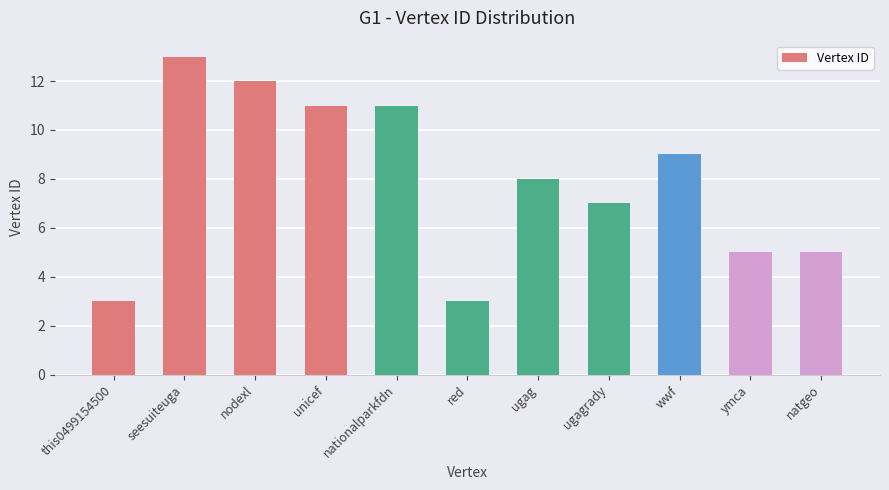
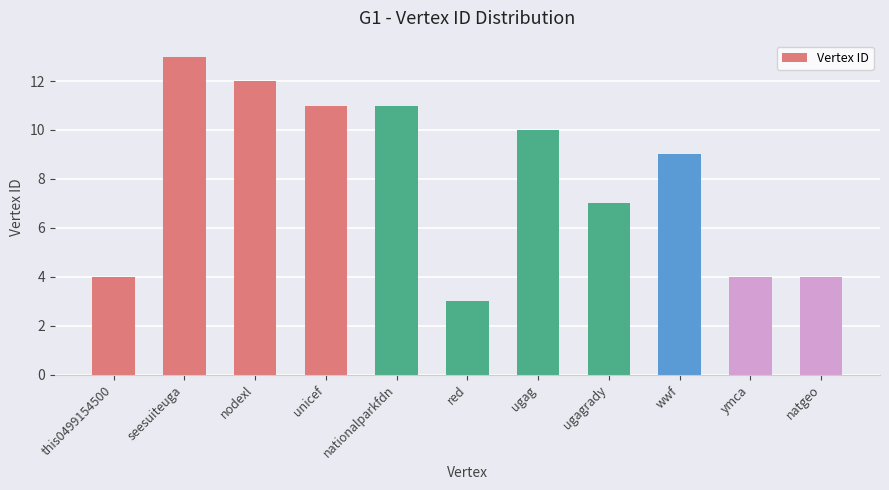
  {
-   "this0499154500": 3,
+   "this0499154500": 4,
    "seesuiteuga": 13,
    "nodexl": 12,
    "unicef": 11,
    "nationalparkfdn": 11,
    "red": 3,
-   "ugag": 8,
+   "ugag": 10,
    "ugagrady": 7,
    "wwf": 9,
-   "ymca": 5,
-   "natgeo": 5
+   "ymca": 4,
+   "natgeo": 4
  }
